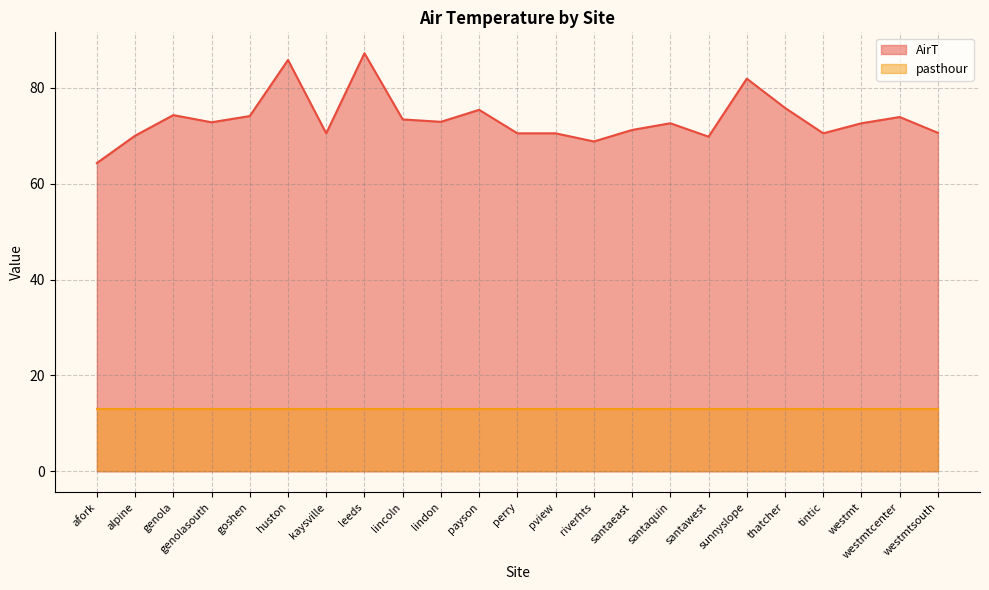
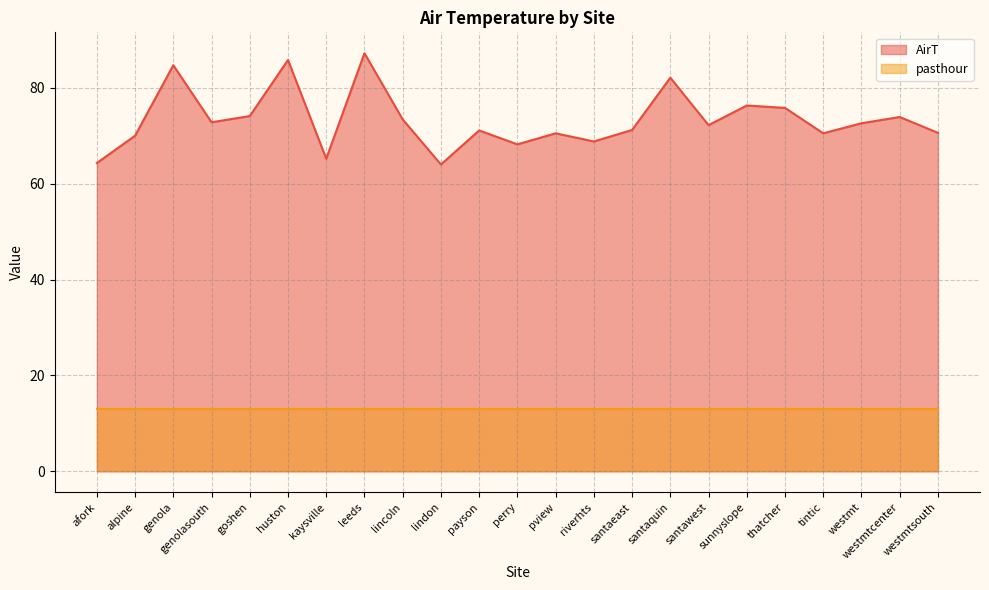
  {
    "AirT": {
      "afork": 64,
      "alpine": 70,
-     "genola": 74,
+     "genola": 85,
      "genolasouth": 73,
      "goshen": 74,
      "huston": 86,
-     "kaysville": 71,
+     "kaysville": 65,
      "leeds": 87,
      "lincoln": 73,
-     "lindon": 73,
-     "payson": 75,
-     "perry": 71,
+     "lindon": 64,
+     "payson": 71,
+     "perry": 68,
      "pview": 71,
      "riverhts": 69,
      "santaeast": 71,
-     "santaquin": 73,
-     "santawest": 70,
-     "sunnyslope": 82,
+     "santaquin": 82,
+     "santawest": 72,
+     "sunnyslope": 76,
      "thatcher": 76,
      "tintic": 71,
      "westmt": 73,
      "westmtcenter": 74,
      "westmtsouth": 71
    },
    "pasthour": {
      "afork": 13,
      "alpine": 13,
      "genola": 13,
      "genolasouth": 13,
      "goshen": 13,
      "huston": 13,
      "kaysville": 13,
      "leeds": 13,
      "lincoln": 13,
      "lindon": 13,
      "payson": 13,
      "perry": 13,
      "pview": 13,
      "riverhts": 13,
      "santaeast": 13,
      "santaquin": 13,
      "santawest": 13,
      "sunnyslope": 13,
      "thatcher": 13,
      "tintic": 13,
      "westmt": 13,
      "westmtcenter": 13,
      "westmtsouth": 13
    }
  }
